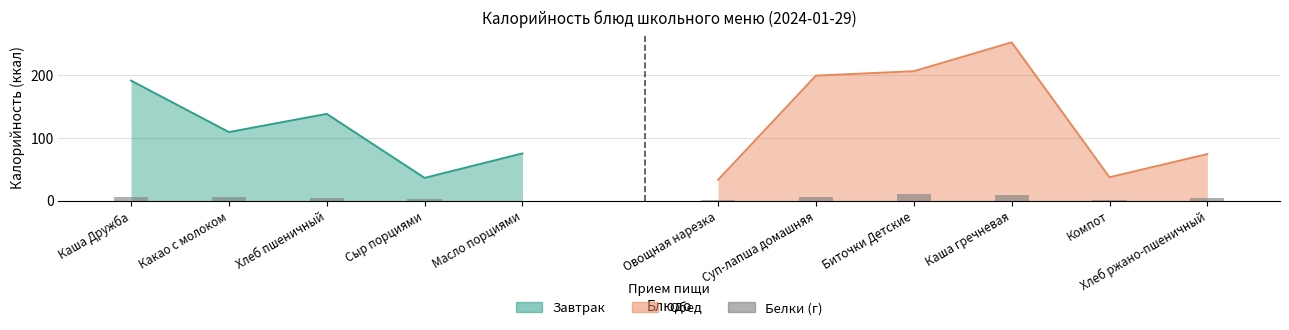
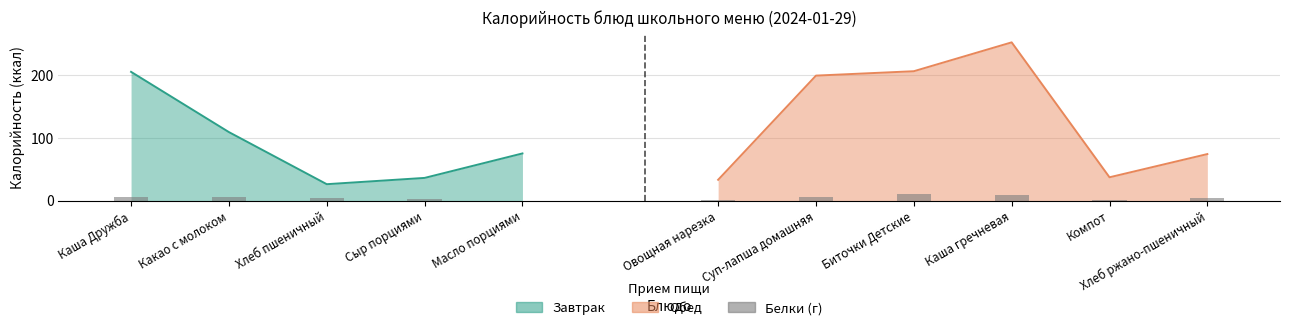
  {
    "Завтрак": {
-     "Каша Дружба": 190,
+     "Каша Дружба": 210,
      "Какао с молоком": 110,
-     "Хлеб пшеничный": 140,
+     "Хлеб пшеничный": 30,
      "Сыр порциями": 40,
      "Масло порциями": 80
    },
    "Обед": {
      "Овощная нарезка": 30,
      "Суп-лапша домашняя": 200,
      "Биточки Детские": 210,
      "Каша гречневая": 250,
      "Компот": 40,
      "Хлеб ржано-пшеничный": 70
    }
  }
